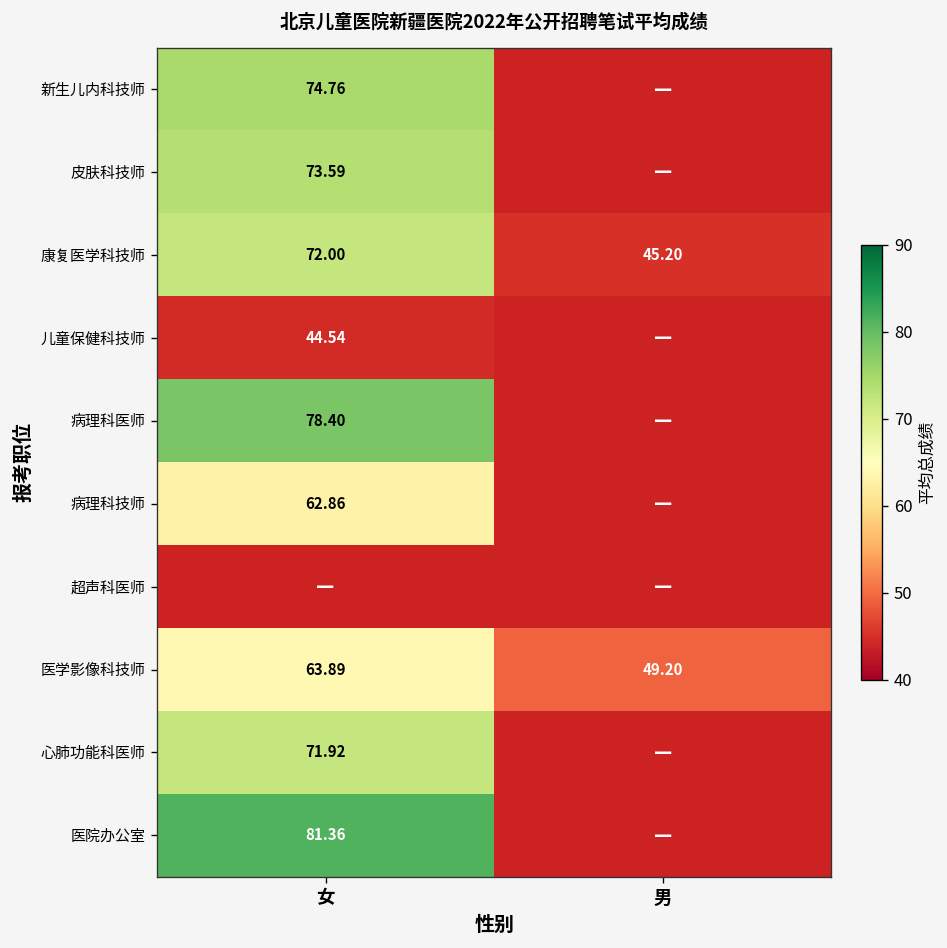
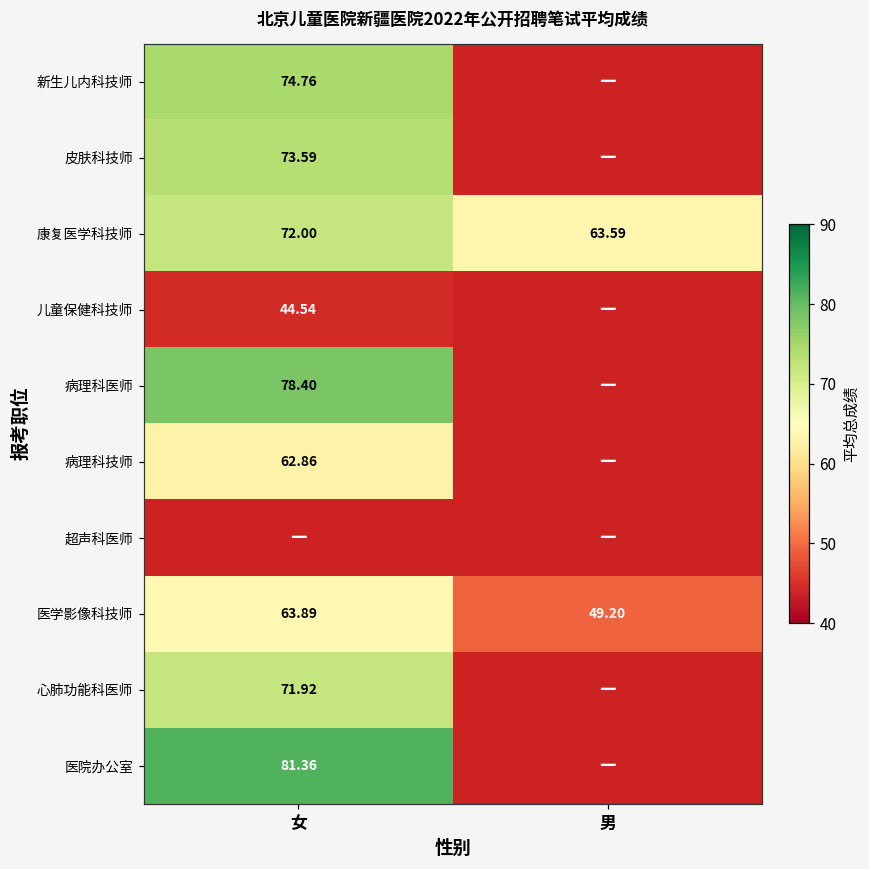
  {
    "新生儿内科技师": {
      "女": 74.76
    },
    "皮肤科技师": {
      "女": 73.59
    },
    "康复医学科技师": {
      "女": 72.00,
-     "男": 45.20
+     "男": 63.59
    },
    "儿童保健科技师": {
      "女": 44.54
    },
    "病理科医师": {
      "女": 78.40
    },
    "病理科技师": {
      "女": 62.86
    },
    "医学影像科技师": {
      "女": 63.89,
      "男": 49.20
    },
    "心肺功能科医师": {
      "女": 71.92
    },
    "医院办公室": {
      "女": 81.36
    }
  }
